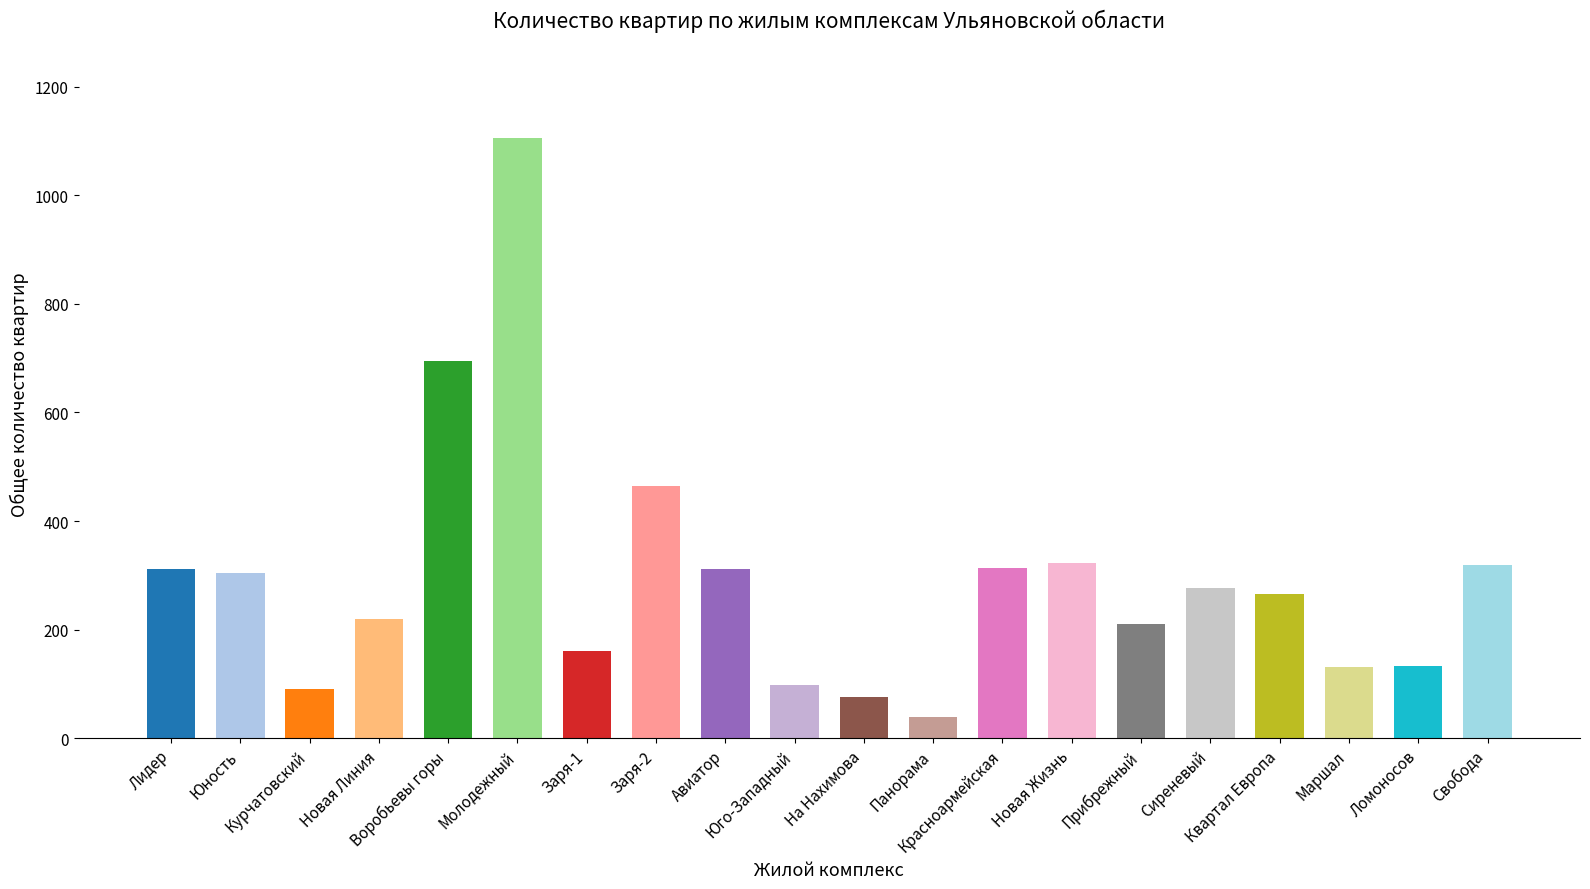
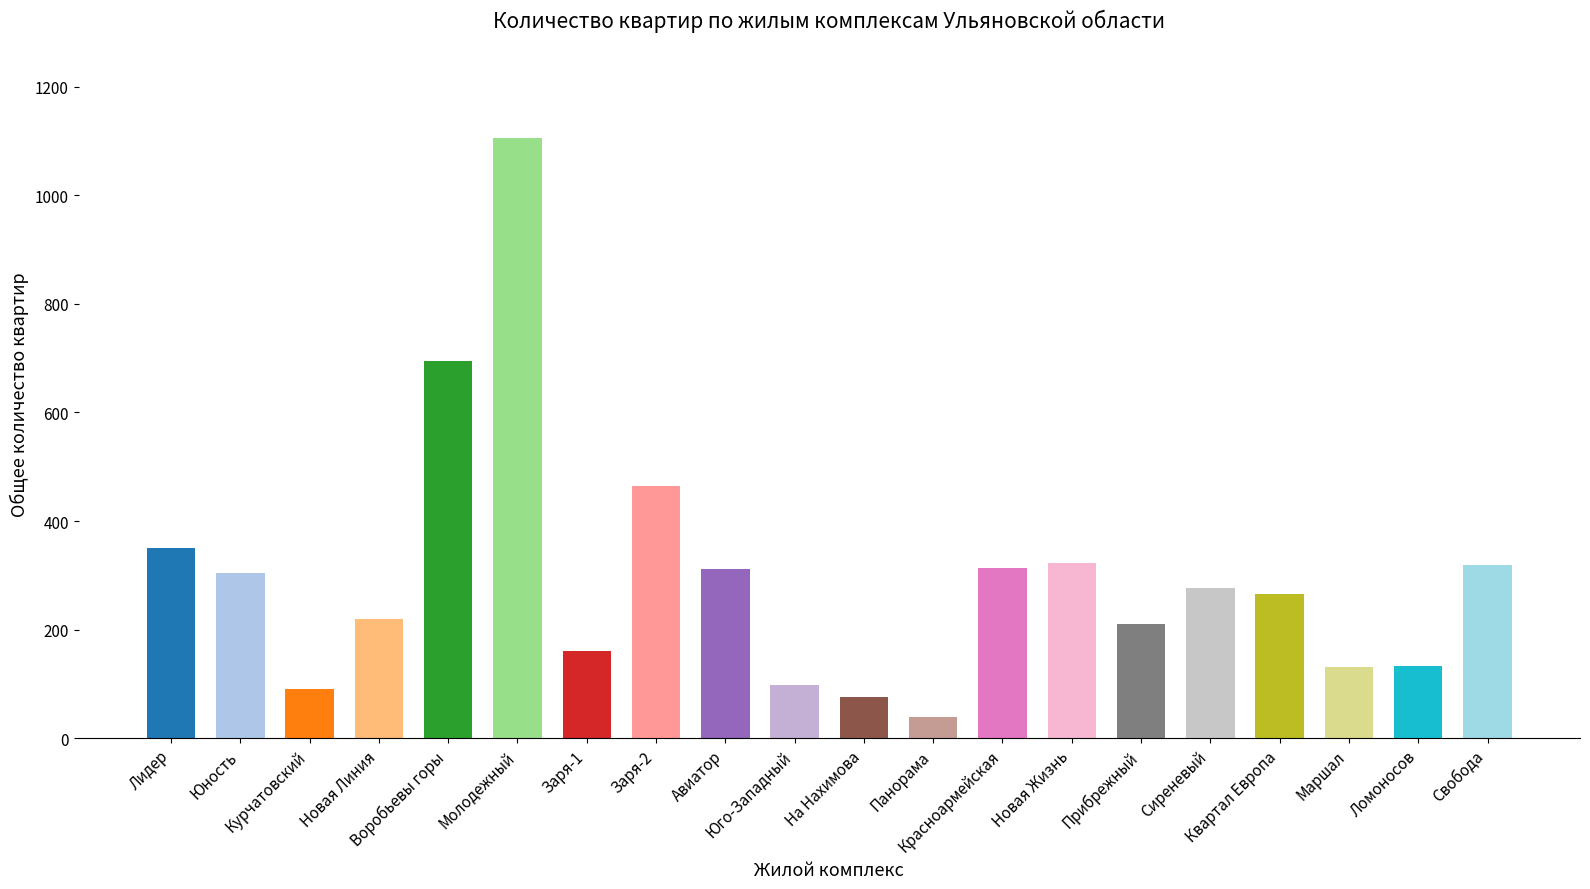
  {
-   "Лидер": 310,
+   "Лидер": 350,
    "Юность": 300,
    "Курчатовский": 90,
    "Новая Линия": 220,
    "Воробьевы горы": 700,
    "Молодежный": 1110,
    "Заря-1": 160,
    "Заря-2": 470,
    "Авиатор": 310,
    "Юго-Западный": 100,
    "На Нахимова": 80,
    "Панорама": 40,
    "Красноармейская": 310,
    "Новая Жизнь": 320,
    "Прибрежный": 210,
    "Сиреневый": 280,
    "Квартал Европа": 270,
    "Маршал": 130,
    "Ломоносов": 130,
    "Свобода": 320
  }
